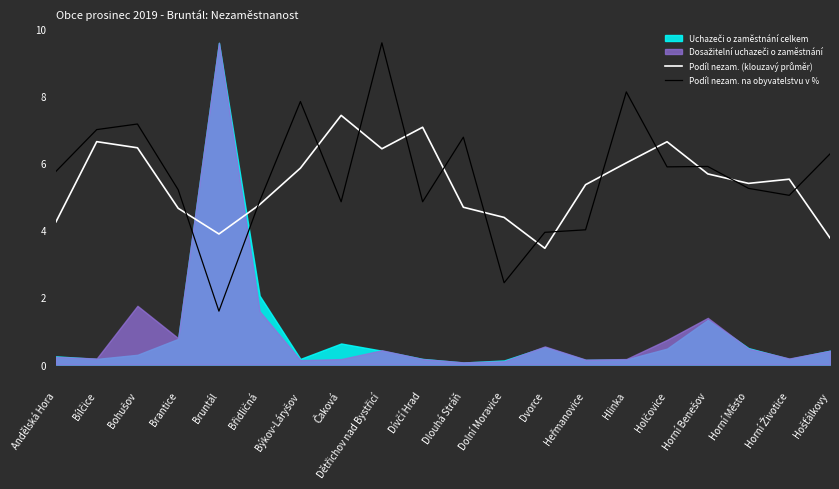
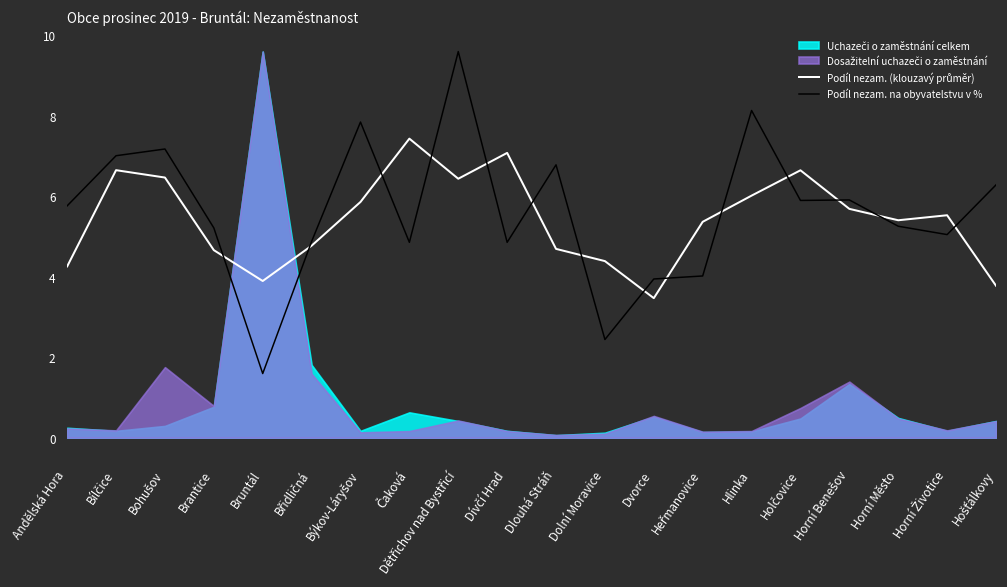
  {
    "Podíl nezam. (klouzavý průměr)": {
      "Andělská Hora": 4.3,
      "Bílčice": 6.6,
      "Bohušov": 6.5,
      "Brantice": 4.7,
      "Bruntál": 3.9,
      "Břidličná": 4.8,
      "Býkov-Láryšov": 5.9,
      "Čaková": 7.4,
      "Dětřichov nad Bystřicí": 6.4,
      "Dívčí Hrad": 7.1,
      "Dlouhá Stráň": 4.7,
      "Dolní Moravice": 4.4,
      "Dvorce": 3.5,
      "Heřmanovice": 5.4,
      "Hlinka": 6.0,
      "Holčovice": 6.6,
      "Horní Benešov": 5.7,
      "Horní Město": 5.4,
      "Horní Životice": 5.5,
      "Hošťálkovy": 3.8
    },
    "Uchazeči o zaměstnání celkem": {
      "Bohušov": 0.3,
-     "Břidličná": 2.1,
+     "Břidličná": 1.8,
      "Čaková": 0.6,
      "Holčovice": 0.5
    },
    "Podíl nezam. na obyvatelstvu v %": {
      "Andělská Hora": 5.8,
      "Bílčice": 7.0,
      "Bohušov": 7.2,
      "Brantice": 5.2,
      "Bruntál": 1.6,
      "Břidličná": 4.9,
      "Býkov-Láryšov": 7.8,
      "Čaková": 4.9,
      "Dětřichov nad Bystřicí": 9.6,
      "Dívčí Hrad": 4.9,
      "Dlouhá Stráň": 6.8,
      "Dolní Moravice": 2.4,
      "Dvorce": 3.9,
      "Heřmanovice": 4.0,
      "Hlinka": 8.1,
      "Holčovice": 5.9,
      "Horní Benešov": 5.9,
      "Horní Město": 5.3,
      "Horní Životice": 5.0,
      "Hošťálkovy": 6.3
    },
    "Dosažitelní uchazeči o zaměstnání": {
      "Bohušov": 1.8,
      "Břidličná": 1.6,
      "Čaková": 0.2,
      "Holčovice": 0.7
    }
  }
